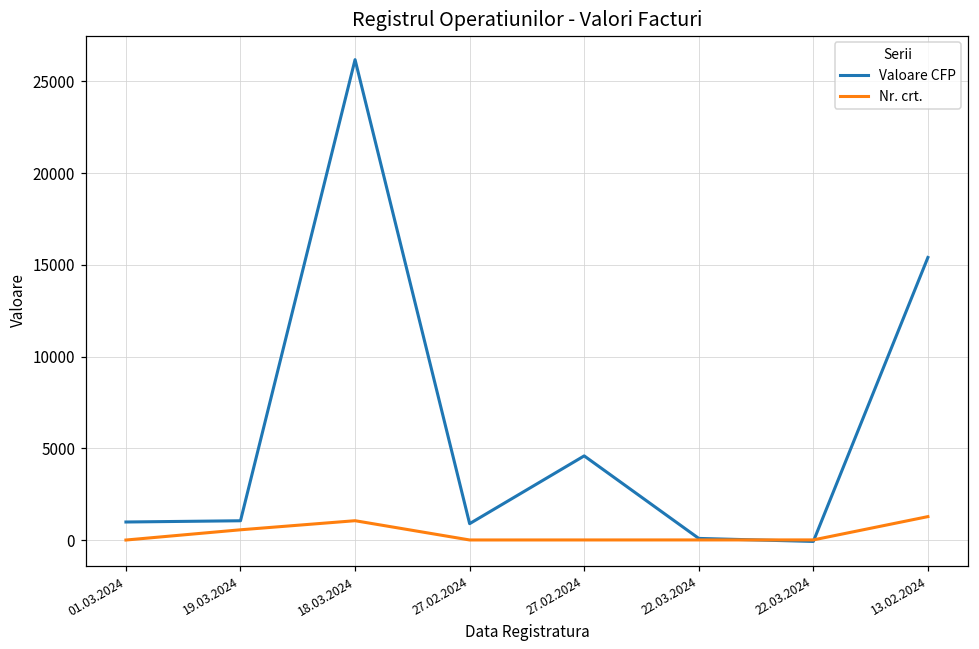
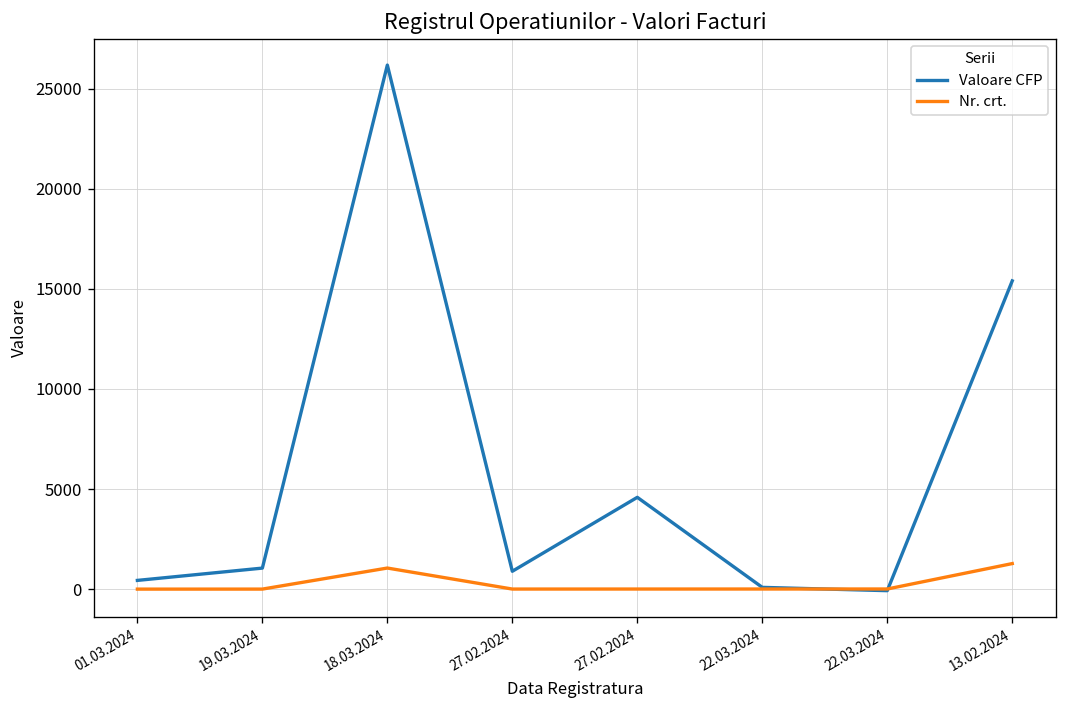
  {
    "Valoare CFP": {
-     "01.03.2024": 1000,
+     "01.03.2024": 400,
      "19.03.2024": 1100,
      "18.03.2024": 26200,
      "13.02.2024": 15400
    },
    "Nr. crt.": {
      "01.03.2024": 0,
-     "19.03.2024": 600,
+     "19.03.2024": 0,
      "18.03.2024": 1100,
      "13.02.2024": 1300
    }
  }
